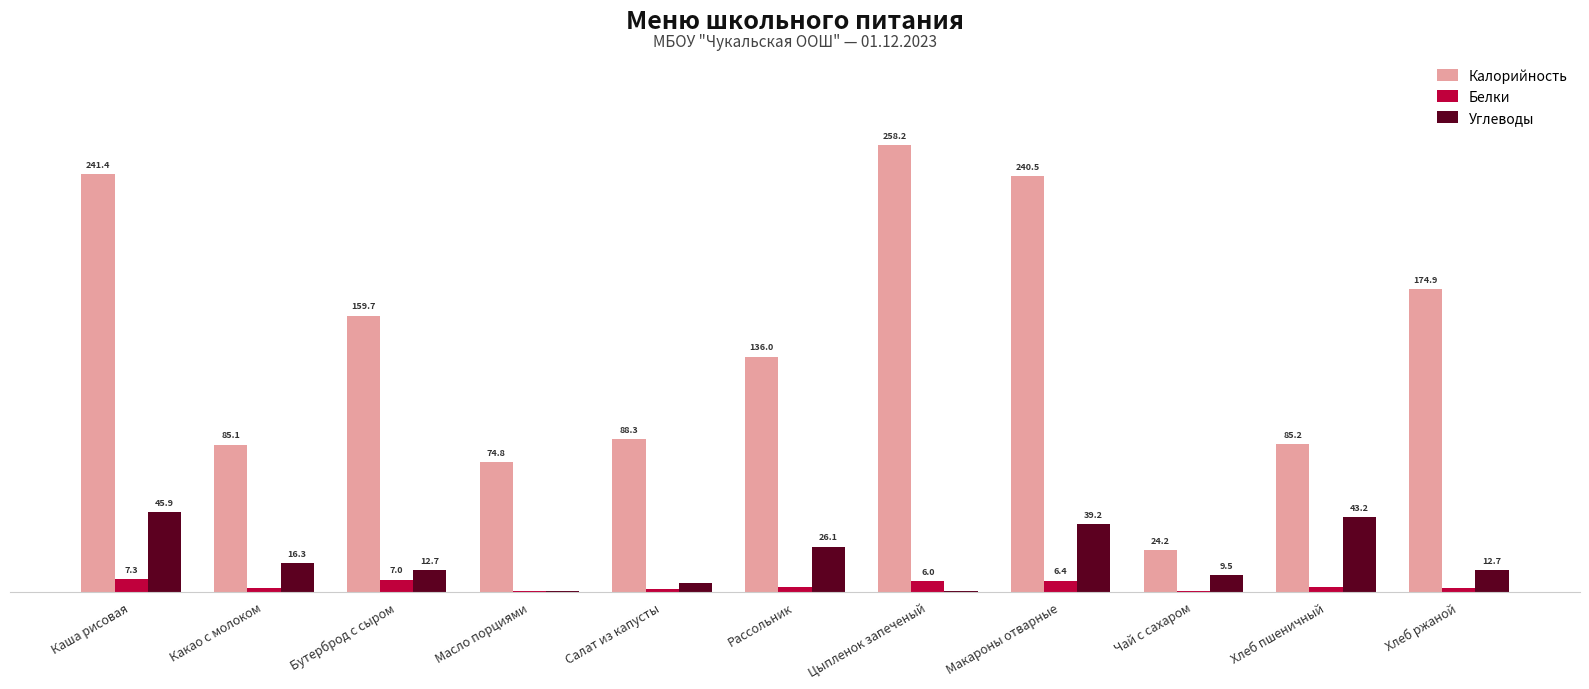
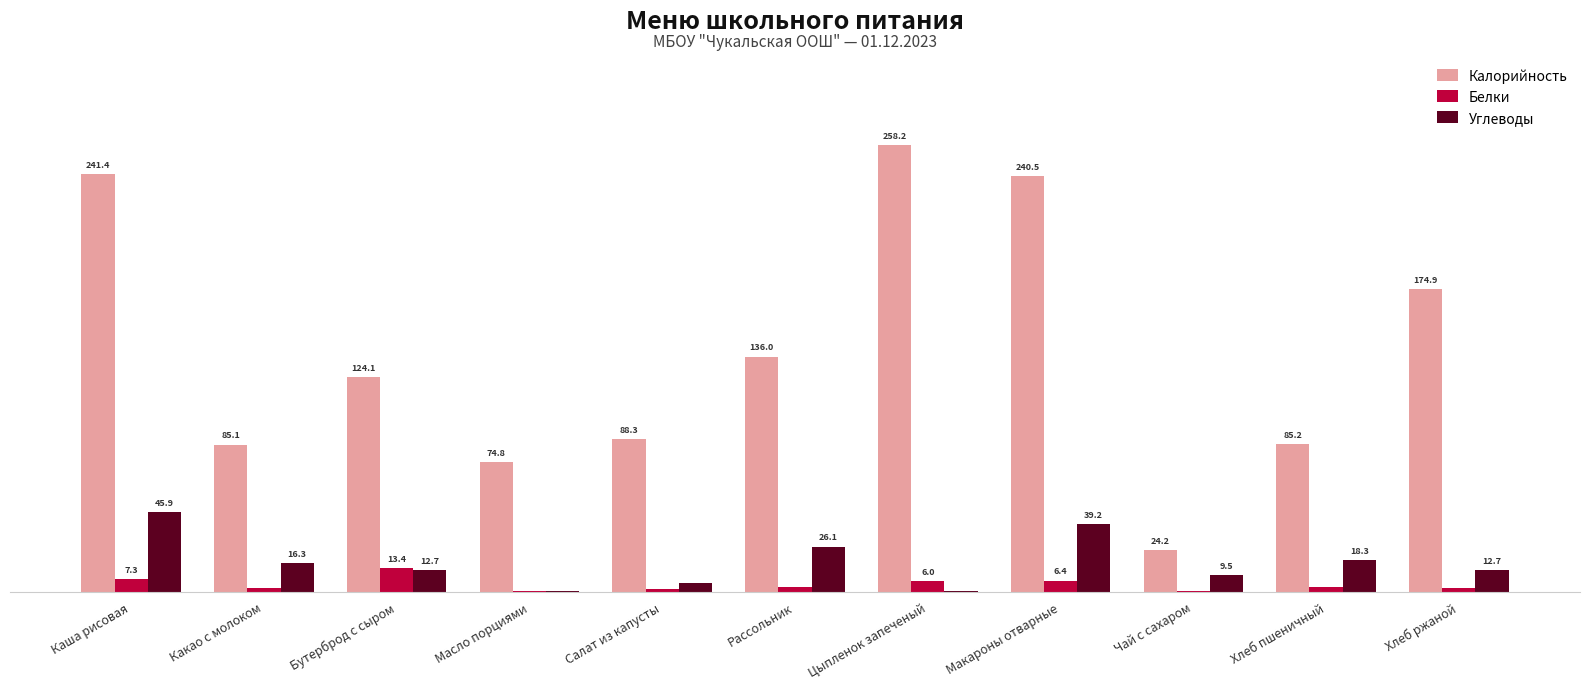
  {
    "Калорийность": {
      "Каша рисовая": 241.4,
      "Какао с молоком": 85.1,
-     "Бутерброд с сыром": 159.7,
+     "Бутерброд с сыром": 124.1,
      "Масло порциями": 74.8,
      "Салат из капусты": 88.3,
      "Рассольник": 136.0,
      "Цыпленок запеченый": 258.2,
      "Макароны отварные": 240.5,
      "Чай с сахаром": 24.2,
      "Хлеб пшеничный": 85.2,
      "Хлеб ржаной": 174.9
    },
    "Белки": {
      "Каша рисовая": 7.3,
-     "Бутерброд с сыром": 7.0,
+     "Бутерброд с сыром": 13.4,
      "Цыпленок запеченый": 6.0,
      "Макароны отварные": 6.4
    },
    "Углеводы": {
      "Каша рисовая": 45.9,
      "Какао с молоком": 16.3,
      "Бутерброд с сыром": 12.7,
      "Рассольник": 26.1,
      "Макароны отварные": 39.2,
      "Чай с сахаром": 9.5,
-     "Хлеб пшеничный": 43.2,
+     "Хлеб пшеничный": 18.3,
      "Хлеб ржаной": 12.7
    }
  }
